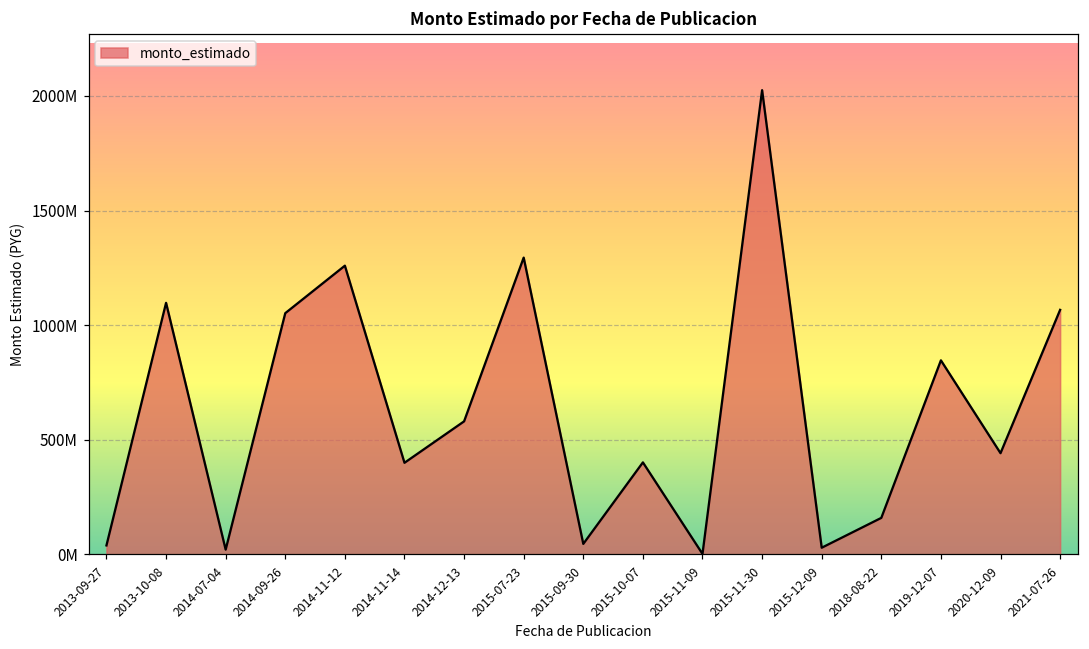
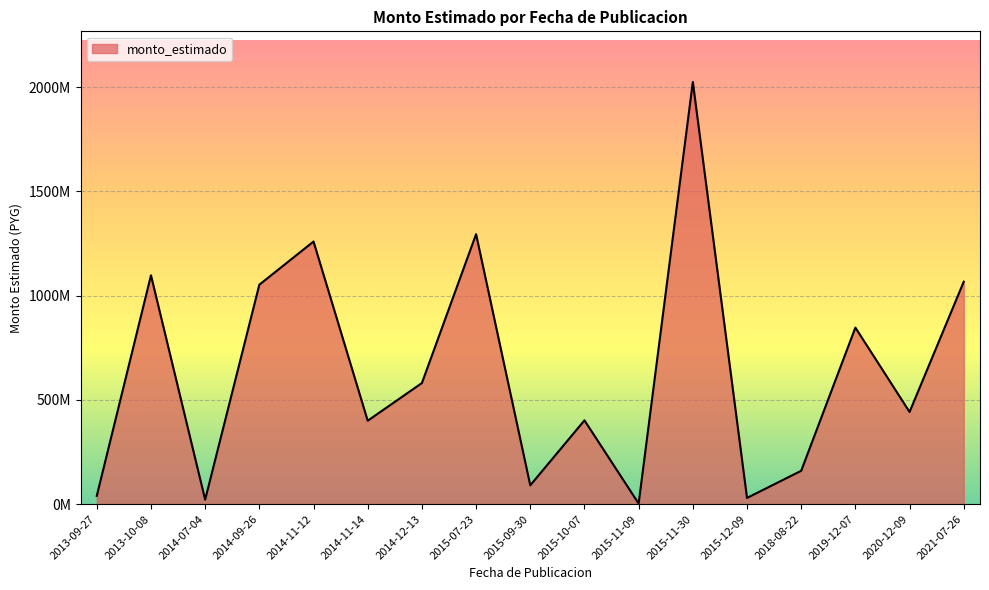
  {
    "2013-09-27": 40000000,
    "2013-10-08": 1100000000,
    "2014-07-04": 20000000,
    "2014-09-26": 1050000000,
    "2014-11-12": 1260000000,
    "2014-11-14": 400000000,
    "2014-12-13": 580000000,
    "2015-07-23": 1290000000,
-   "2015-09-30": 50000000,
+   "2015-09-30": 90000000,
    "2015-10-07": 400000000,
    "2015-11-09": 0,
    "2015-11-30": 2030000000,
    "2015-12-09": 30000000,
    "2018-08-22": 160000000,
    "2019-12-07": 850000000,
    "2020-12-09": 440000000,
    "2021-07-26": 1070000000
  }
